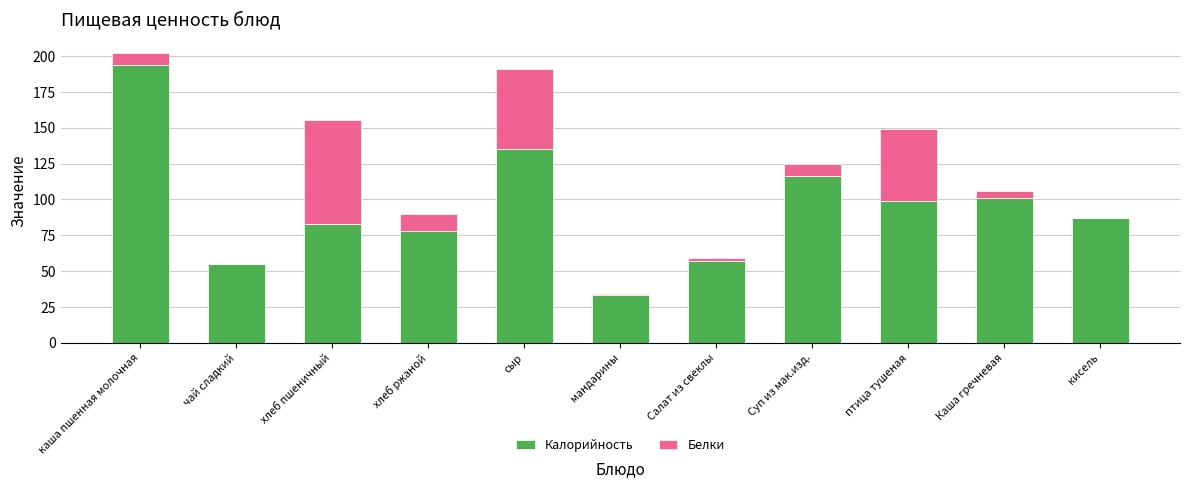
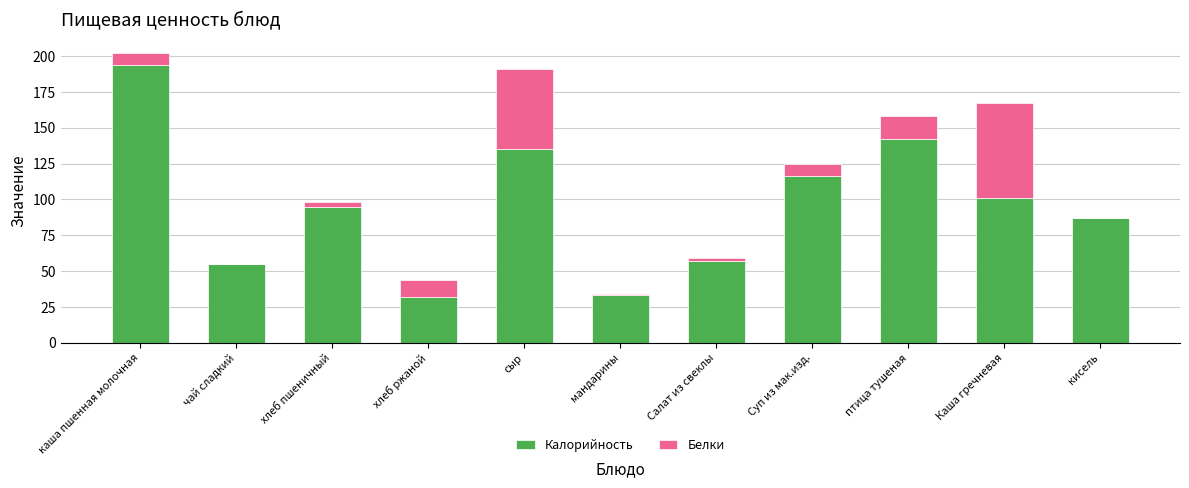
  {
    "Калорийность": {
      "каша пшенная молочная": 194,
      "чай сладкий": 55,
-     "хлеб пшеничный": 83,
-     "хлеб ржаной": 78,
+     "хлеб пшеничный": 95,
+     "хлеб ржаной": 32,
      "сыр": 135,
      "мандарины": 33,
      "Салат из свеклы": 57,
      "Суп из мак.изд.": 116,
-     "птица тушеная": 99,
+     "птица тушеная": 142,
      "Каша гречневая": 101,
      "кисель": 87
    },
    "Белки": {
      "каша пшенная молочная": 8,
      "чай сладкий": 0,
-     "хлеб пшеничный": 72,
+     "хлеб пшеничный": 3,
      "хлеб ржаной": 12,
      "сыр": 56,
      "Салат из свеклы": 2,
      "Суп из мак.изд.": 9,
-     "птица тушеная": 50,
-     "Каша гречневая": 5,
+     "птица тушеная": 16,
+     "Каша гречневая": 66,
      "кисель": 0
    }
  }
